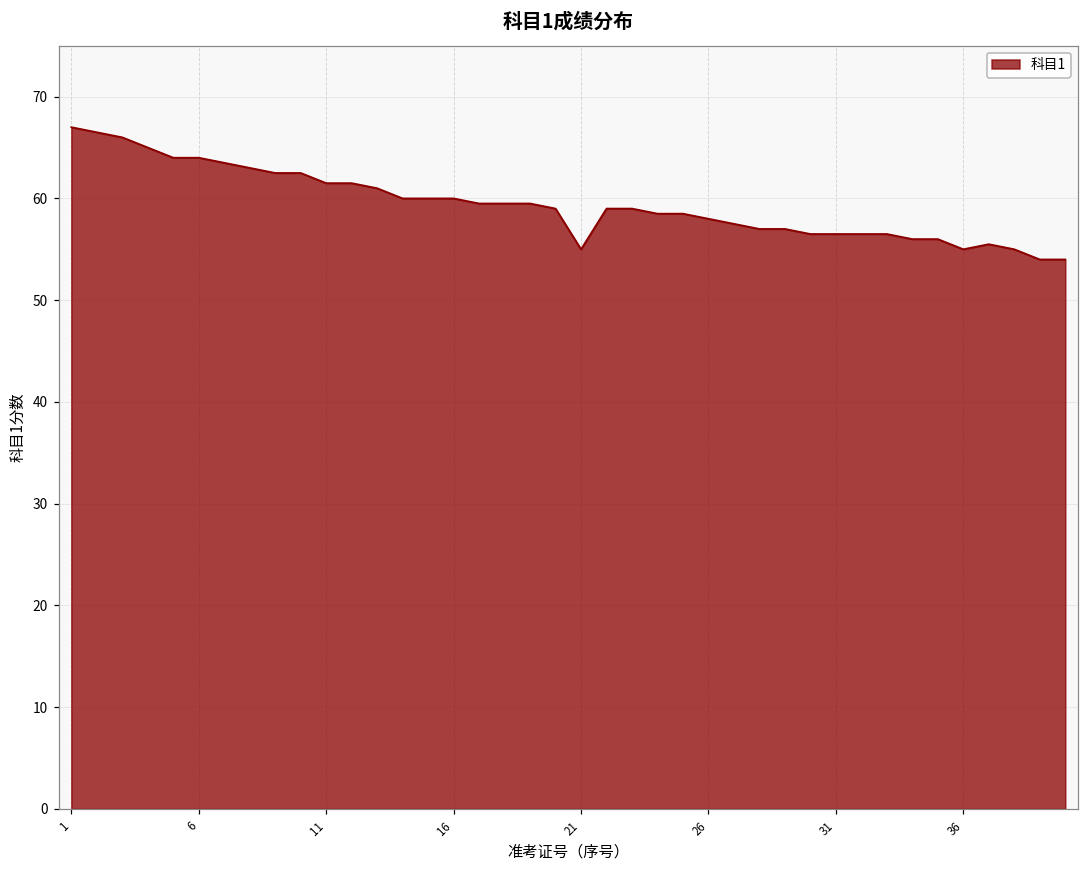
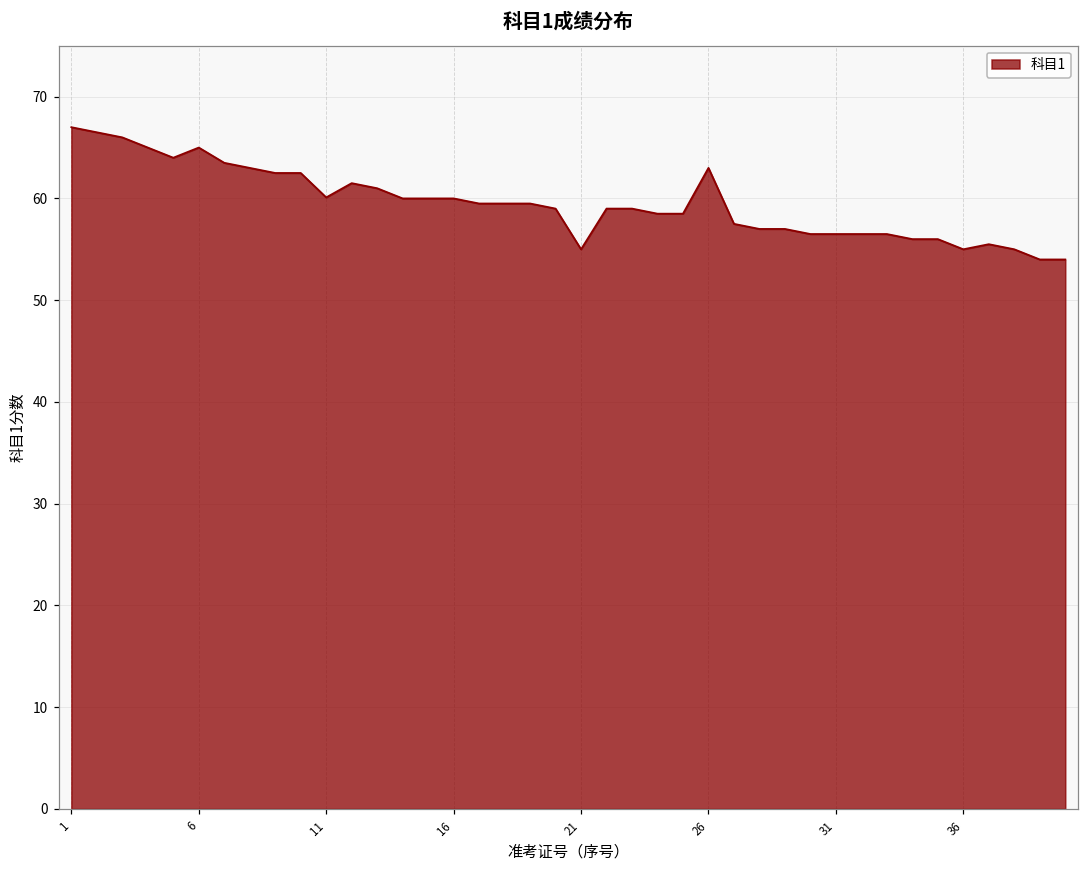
  {
    "1": 67,
-   "6": 64,
-   "11": 62,
+   "6": 65,
+   "11": 60,
    "16": 60,
    "21": 55,
-   "26": 58,
+   "26": 63,
    "31": 57,
    "36": 55
  }
